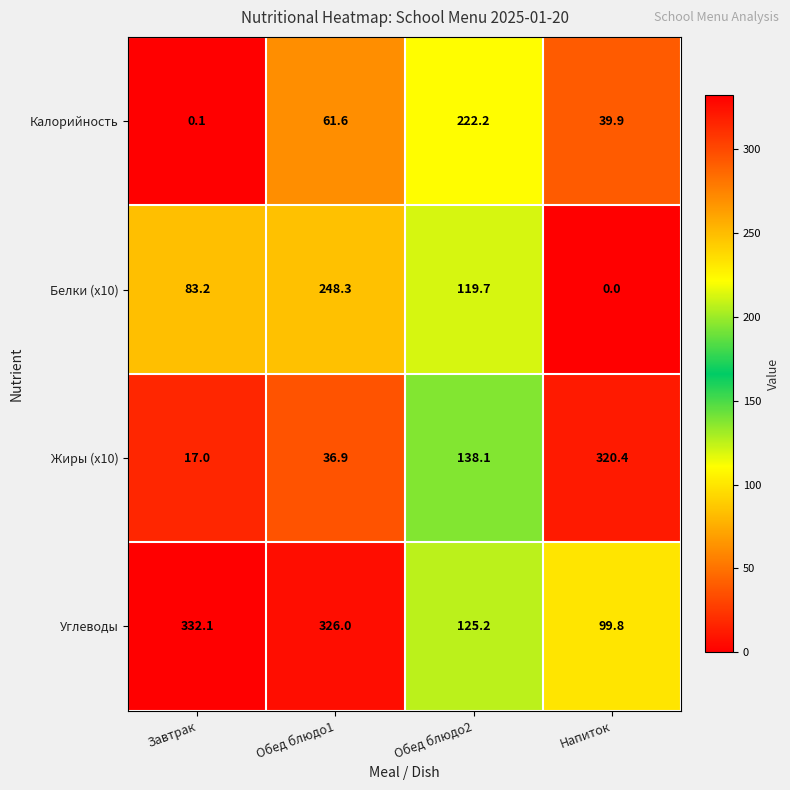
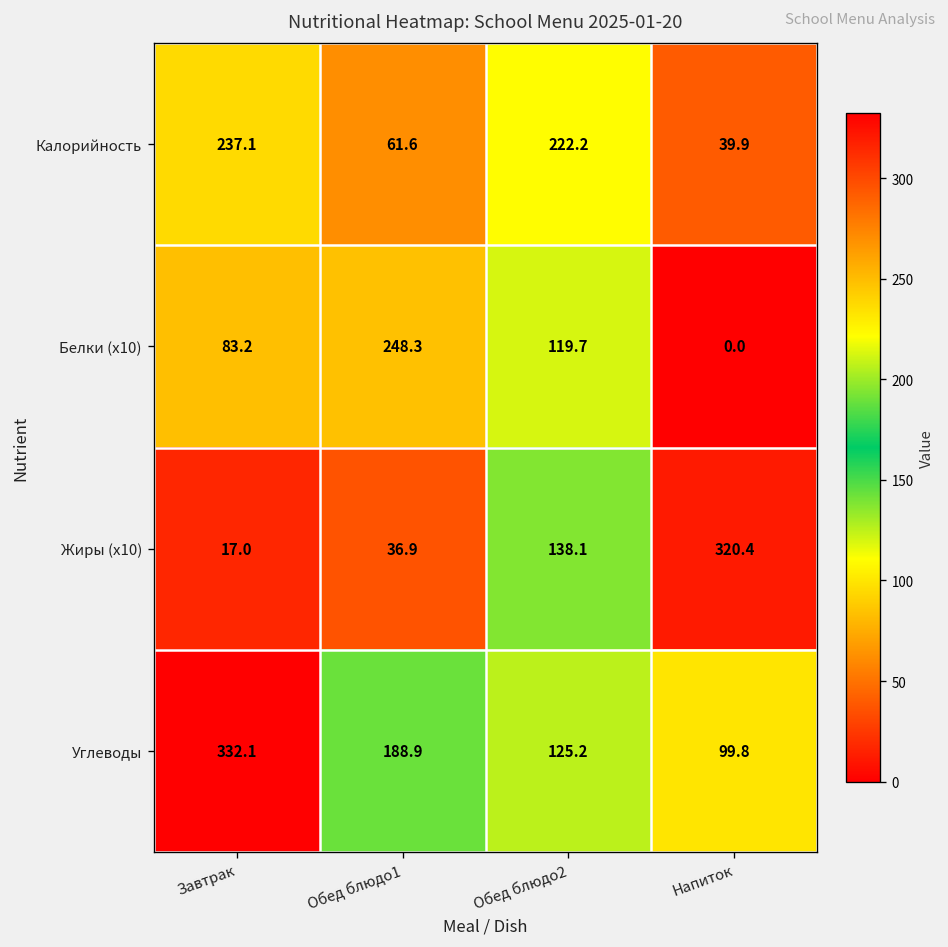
  {
    "Калорийность": {
-     "Завтрак": 0.1,
+     "Завтрак": 237.1,
      "Обед блюдо1": 61.6,
      "Обед блюдо2": 222.2,
      "Напиток": 39.9
    },
    "Белки (х10)": {
      "Завтрак": 83.2,
      "Обед блюдо1": 248.3,
      "Обед блюдо2": 119.7,
      "Напиток": 0.0
    },
    "Жиры (х10)": {
      "Завтрак": 17.0,
      "Обед блюдо1": 36.9,
      "Обед блюдо2": 138.1,
      "Напиток": 320.4
    },
    "Углеводы": {
      "Завтрак": 332.1,
-     "Обед блюдо1": 326.0,
+     "Обед блюдо1": 188.9,
      "Обед блюдо2": 125.2,
      "Напиток": 99.8
    }
  }
